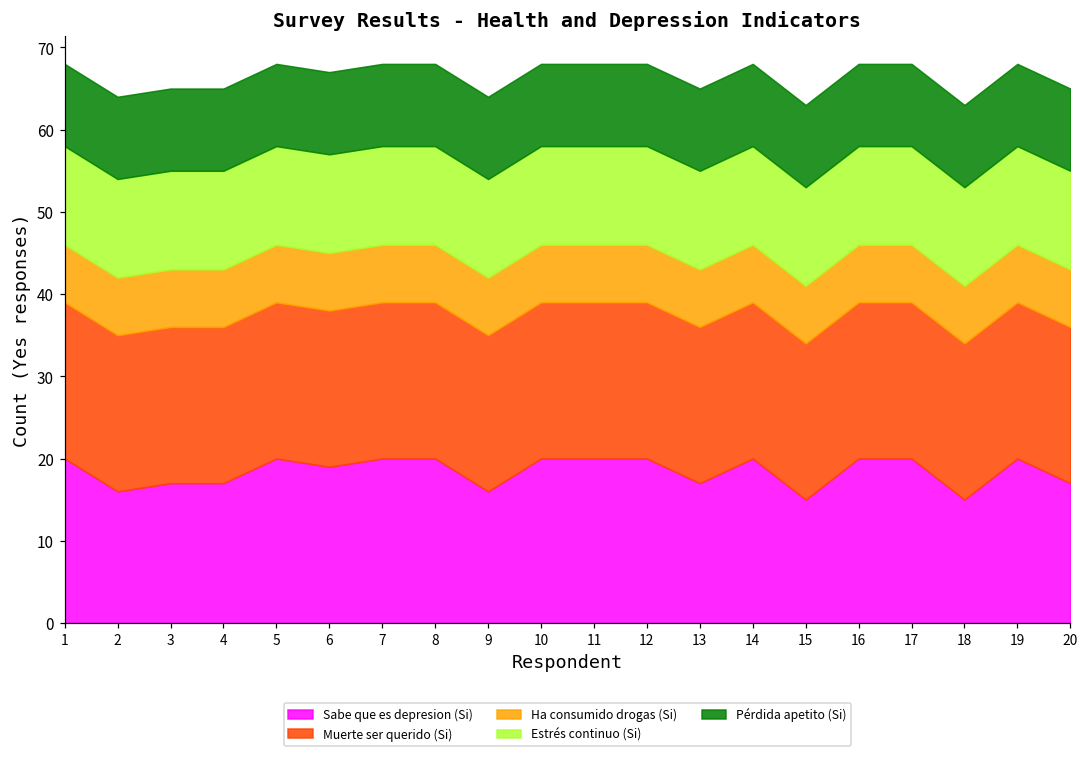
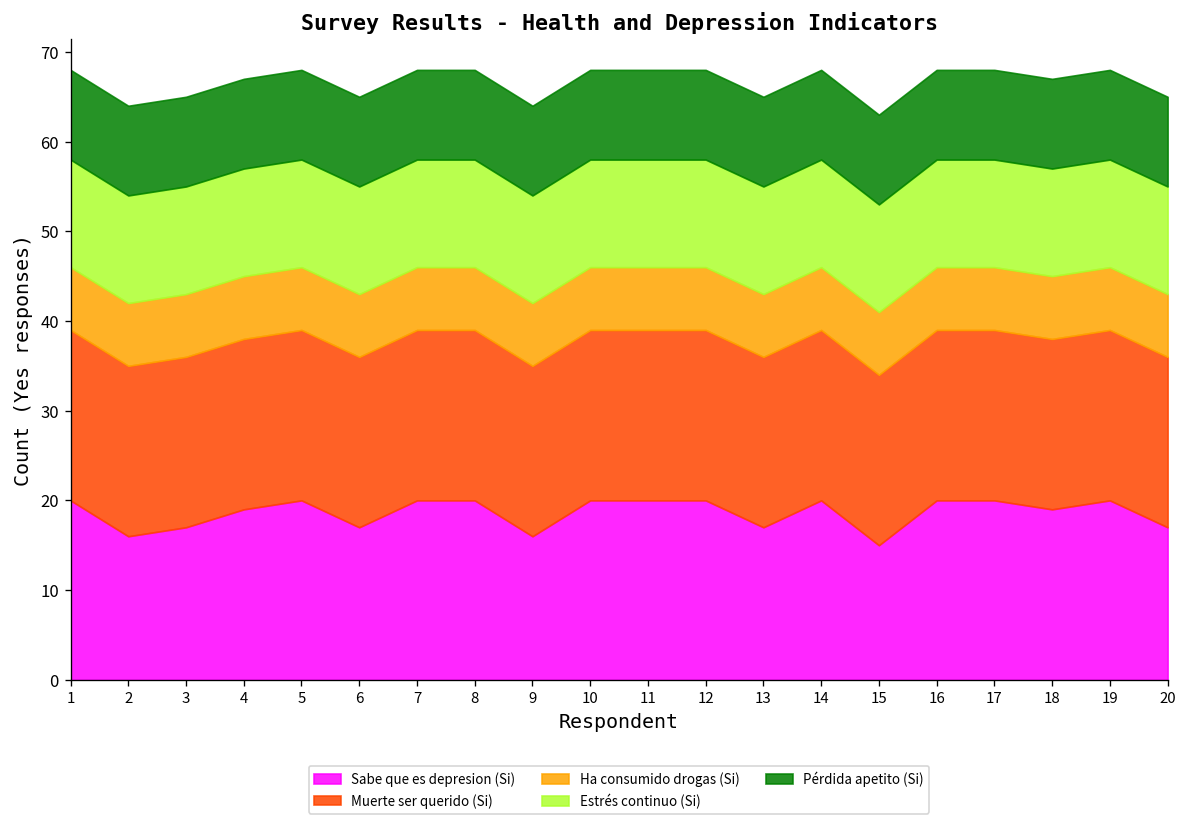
  {
    "Sabe que es depresion (Si)": {
      "1": 20,
      "2": 16,
      "3": 17,
-     "4": 17,
+     "4": 19,
      "5": 20,
-     "6": 19,
+     "6": 17,
      "7": 20,
      "8": 20,
      "9": 16,
      "10": 20,
      "11": 20,
      "12": 20,
      "13": 17,
      "14": 20,
      "15": 15,
      "16": 20,
      "17": 20,
-     "18": 15,
+     "18": 19,
      "19": 20,
      "20": 17
    },
    "Muerte ser querido (Si)": {
      "1": 19,
      "2": 19,
      "3": 19,
      "4": 19,
      "5": 19,
      "6": 19,
      "7": 19,
      "8": 19,
      "9": 19,
      "10": 19,
      "11": 19,
      "12": 19,
      "13": 19,
      "14": 19,
      "15": 19,
      "16": 19,
      "17": 19,
      "18": 19,
      "19": 19,
      "20": 19
    },
    "Ha consumido drogas (Si)": {
      "1": 7,
      "2": 7,
      "3": 7,
      "4": 7,
      "5": 7,
      "6": 7,
      "7": 7,
      "8": 7,
      "9": 7,
      "10": 7,
      "11": 7,
      "12": 7,
      "13": 7,
      "14": 7,
      "15": 7,
      "16": 7,
      "17": 7,
      "18": 7,
      "19": 7,
      "20": 7
    },
    "Estrés continuo (Si)": {
      "1": 12,
      "2": 12,
      "3": 12,
      "4": 12,
      "5": 12,
      "6": 12,
      "7": 12,
      "8": 12,
      "9": 12,
      "10": 12,
      "11": 12,
      "12": 12,
      "13": 12,
      "14": 12,
      "15": 12,
      "16": 12,
      "17": 12,
      "18": 12,
      "19": 12,
      "20": 12
    },
    "Pérdida apetito (Si)": {
      "1": 10,
      "2": 10,
      "3": 10,
      "4": 10,
      "5": 10,
      "6": 10,
      "7": 10,
      "8": 10,
      "9": 10,
      "10": 10,
      "11": 10,
      "12": 10,
      "13": 10,
      "14": 10,
      "15": 10,
      "16": 10,
      "17": 10,
      "18": 10,
      "19": 10,
      "20": 10
    }
  }
